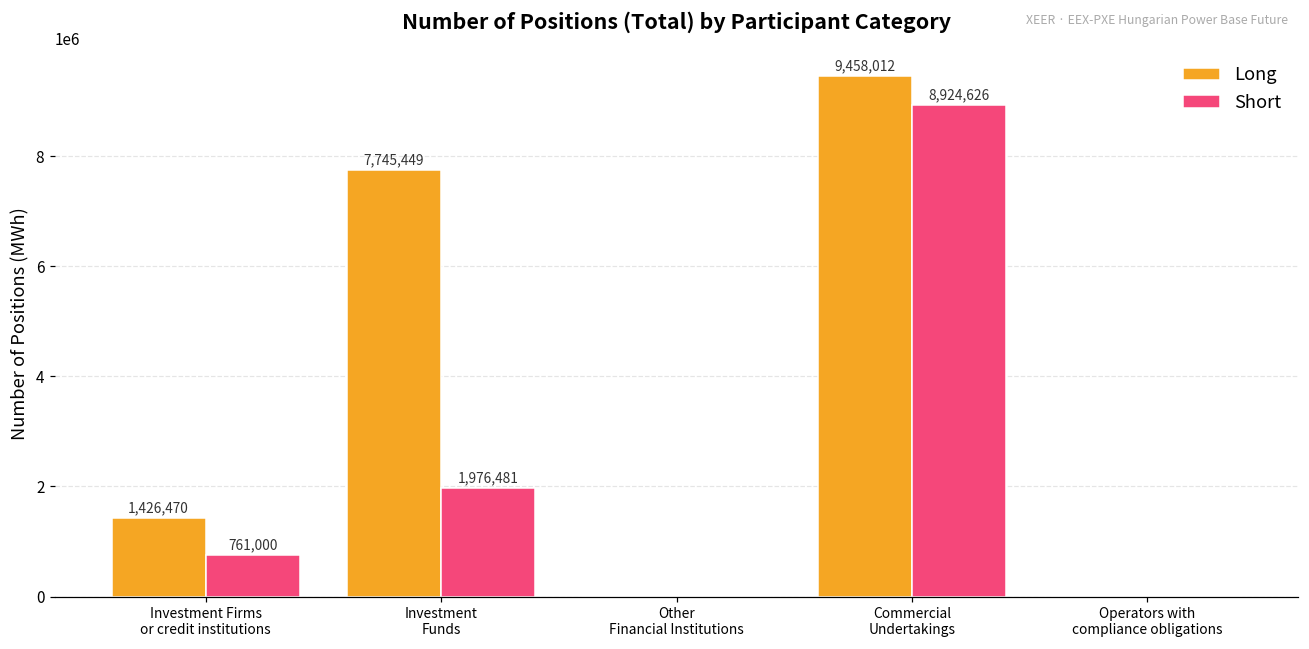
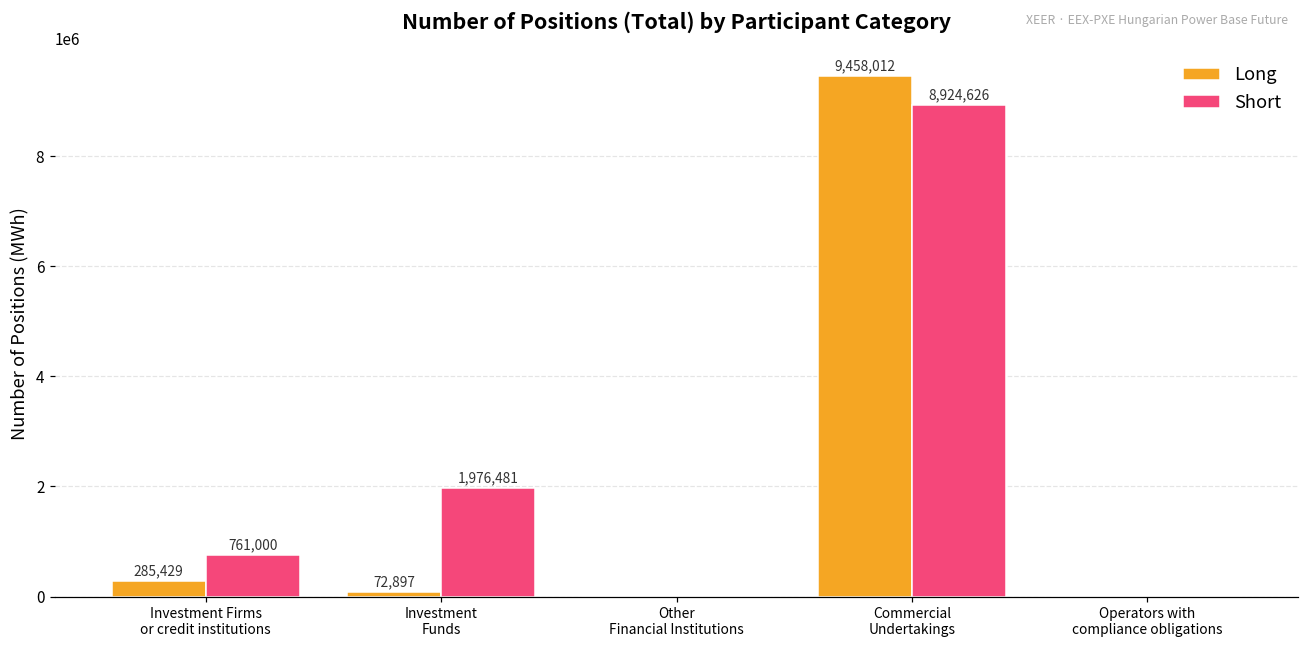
  {
    "Long": {
-     "Investment Firms or credit institutions": "1,426,470",
-     "Investment Funds": "7,745,449",
+     "Investment Firms or credit institutions": "285,429",
+     "Investment Funds": "72,897",
      "Commercial Undertakings": "9,458,012"
    },
    "Short": {
      "Investment Firms or credit institutions": "761,000",
      "Investment Funds": "1,976,481",
      "Commercial Undertakings": "8,924,626"
    }
  }
